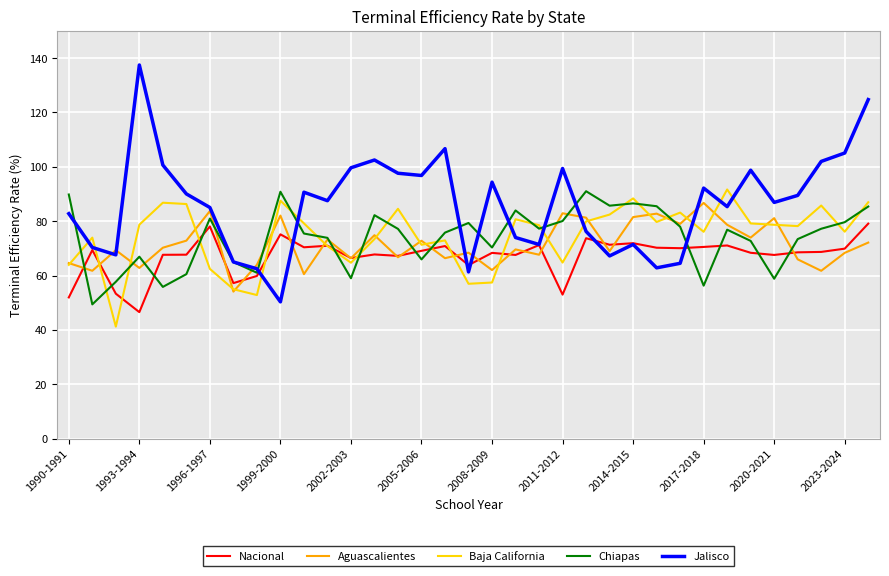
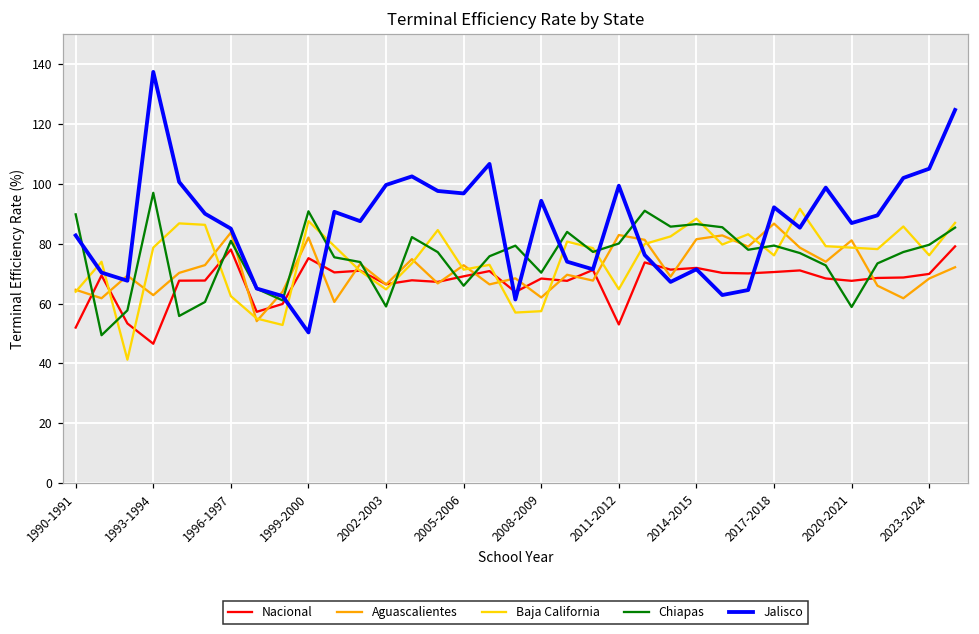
  {
    "Nacional": {
      "1990-1991": 52,
      "1993-1994": 47,
      "1996-1997": 78,
      "1999-2000": 75,
      "2005-2006": 69,
      "2008-2009": 68,
      "2011-2012": 53,
      "2017-2018": 71,
      "2020-2021": 68,
      "2023-2024": 70
    },
    "Chiapas": {
      "1990-1991": 90,
-     "1993-1994": 67,
+     "1993-1994": 97,
      "1996-1997": 81,
      "1999-2000": 91,
      "2002-2003": 59,
      "2005-2006": 66,
      "2008-2009": 70,
      "2011-2012": 80,
      "2014-2015": 87,
-     "2017-2018": 56,
+     "2017-2018": 79,
      "2020-2021": 59,
      "2023-2024": 80
    },
    "Jalisco": {
      "1990-1991": 83,
      "1993-1994": 137,
      "1996-1997": 85,
      "1999-2000": 50,
      "2002-2003": 100,
      "2005-2006": 97,
      "2008-2009": 94,
      "2011-2012": 99,
      "2017-2018": 92,
      "2020-2021": 87,
      "2023-2024": 105
    }
  }
